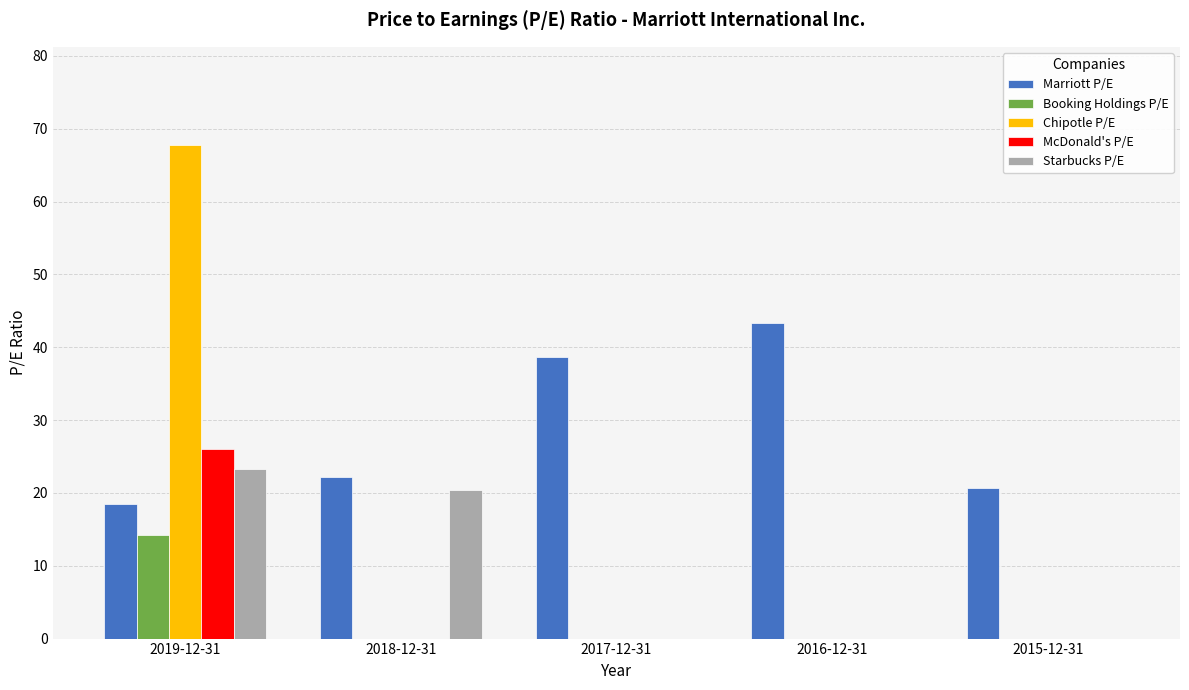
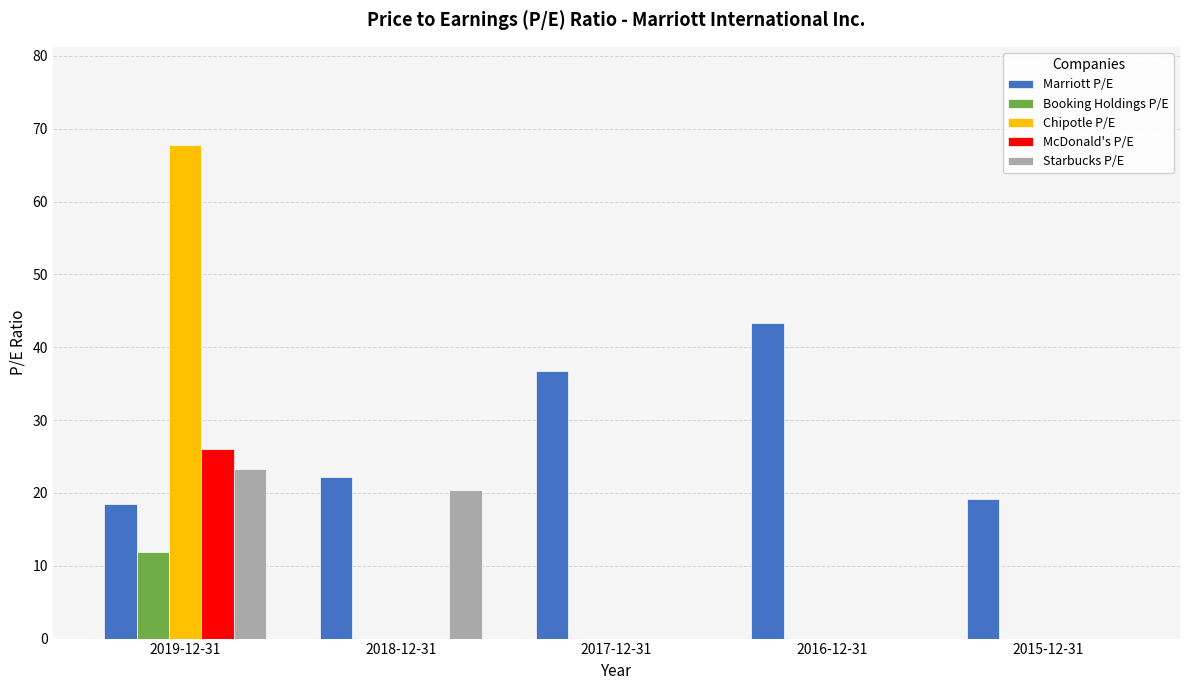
  {
    "Marriott P/E": {
      "2019-12-31": 18,
      "2018-12-31": 22,
-     "2017-12-31": 39,
+     "2017-12-31": 37,
      "2016-12-31": 43,
-     "2015-12-31": 21
+     "2015-12-31": 19
    },
    "Booking Holdings P/E": {
-     "2019-12-31": 14,
+     "2019-12-31": 12,
      "2018-12-31": 0,
      "2017-12-31": 0,
      "2016-12-31": 0,
      "2015-12-31": 0
    },
    "Chipotle P/E": {
      "2019-12-31": 68,
      "2018-12-31": 0,
      "2017-12-31": 0,
      "2016-12-31": 0,
      "2015-12-31": 0
    },
    "McDonald's P/E": {
      "2019-12-31": 26,
      "2018-12-31": 0,
      "2017-12-31": 0,
      "2016-12-31": 0,
      "2015-12-31": 0
    },
    "Starbucks P/E": {
      "2019-12-31": 23,
      "2018-12-31": 20,
      "2017-12-31": 0,
      "2016-12-31": 0,
      "2015-12-31": 0
    }
  }
